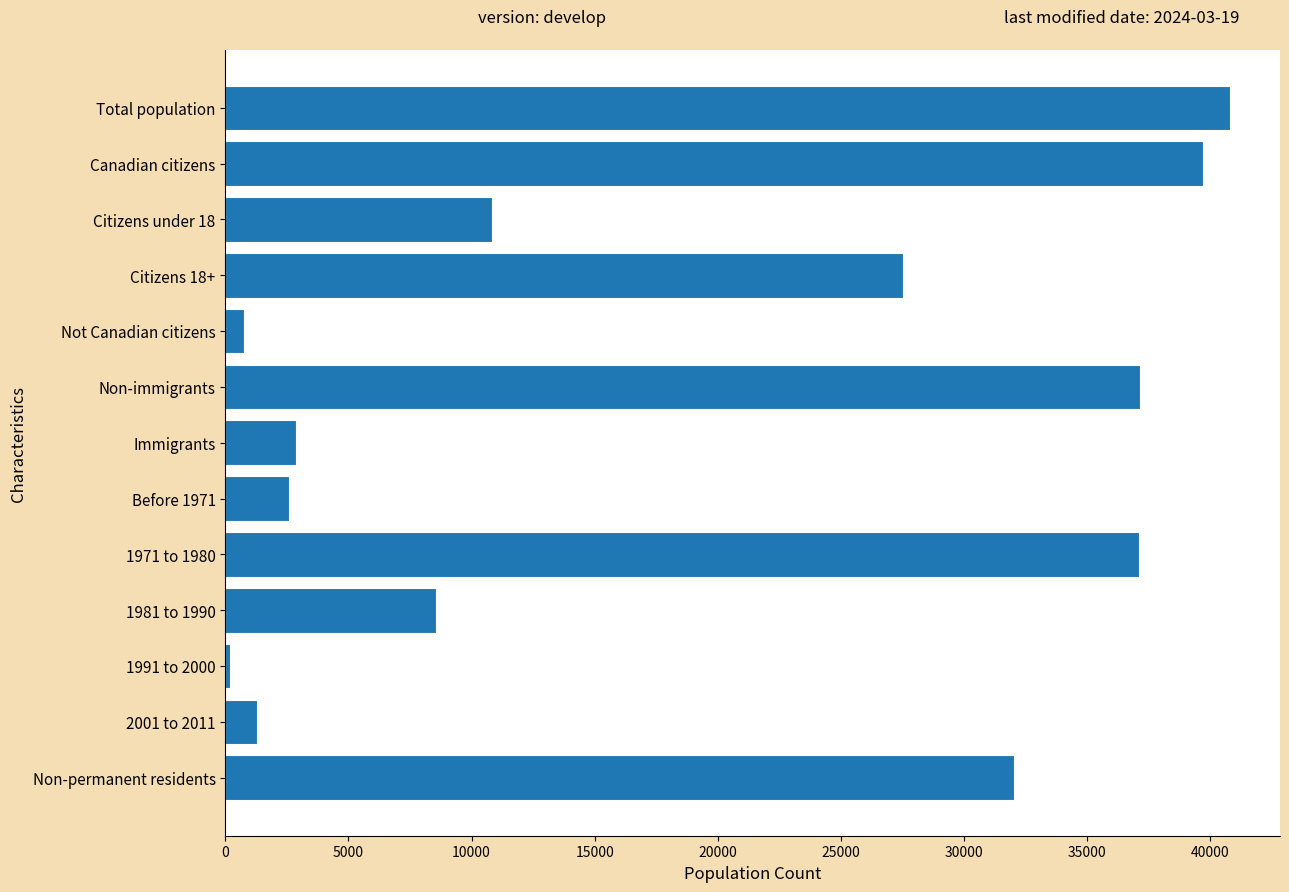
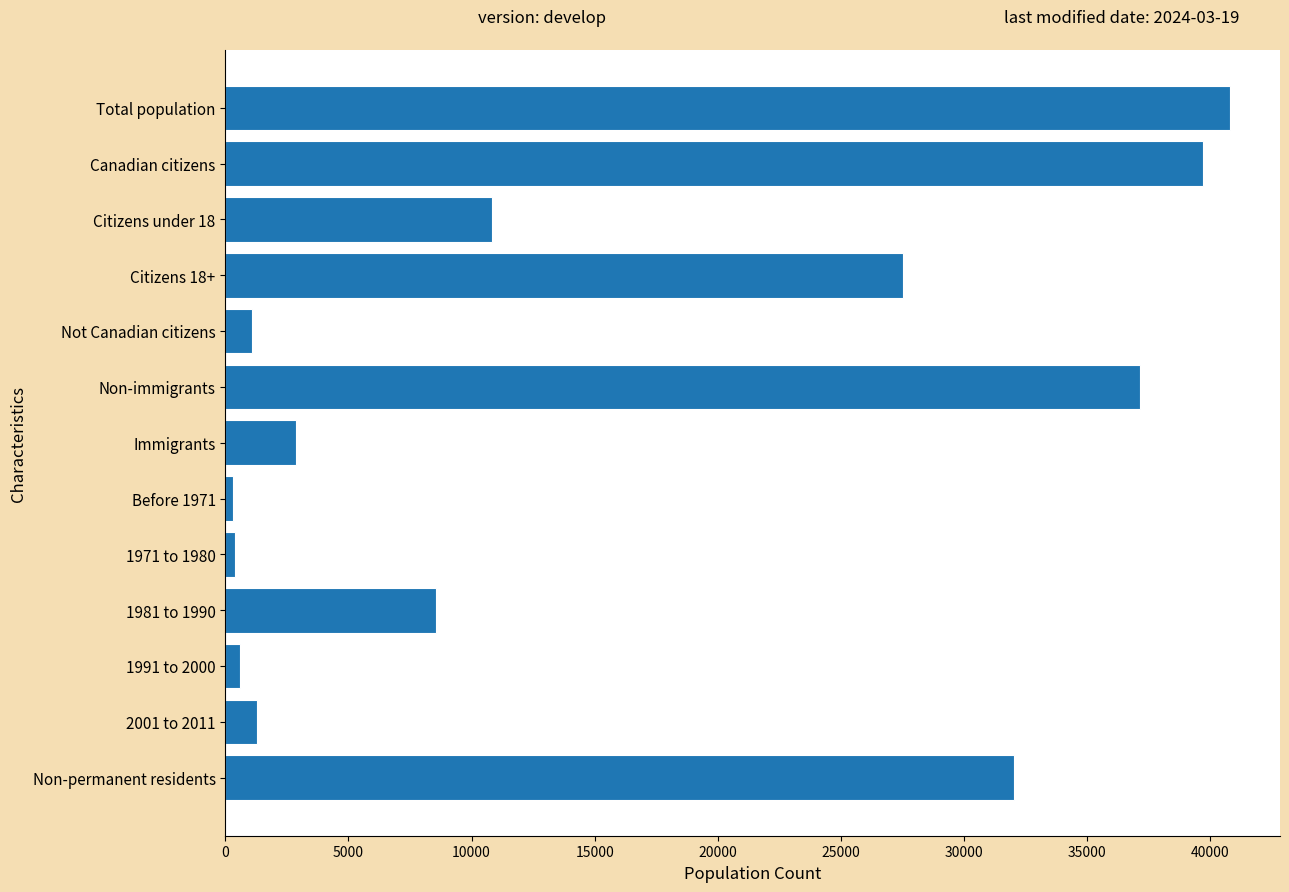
  {
    "Total population": 40800,
    "Canadian citizens": 39700,
    "Citizens under 18": 10800,
    "Citizens 18+": 27500,
-   "Not Canadian citizens": 800,
+   "Not Canadian citizens": 1100,
    "Non-immigrants": 37200,
    "Immigrants": 2900,
-   "Before 1971": 2600,
-   "1971 to 1980": 37100,
+   "Before 1971": 300,
+   "1971 to 1980": 400,
    "1981 to 1990": 8600,
-   "1991 to 2000": 200,
+   "1991 to 2000": 600,
    "2001 to 2011": 1300,
    "Non-permanent residents": 32000
  }
